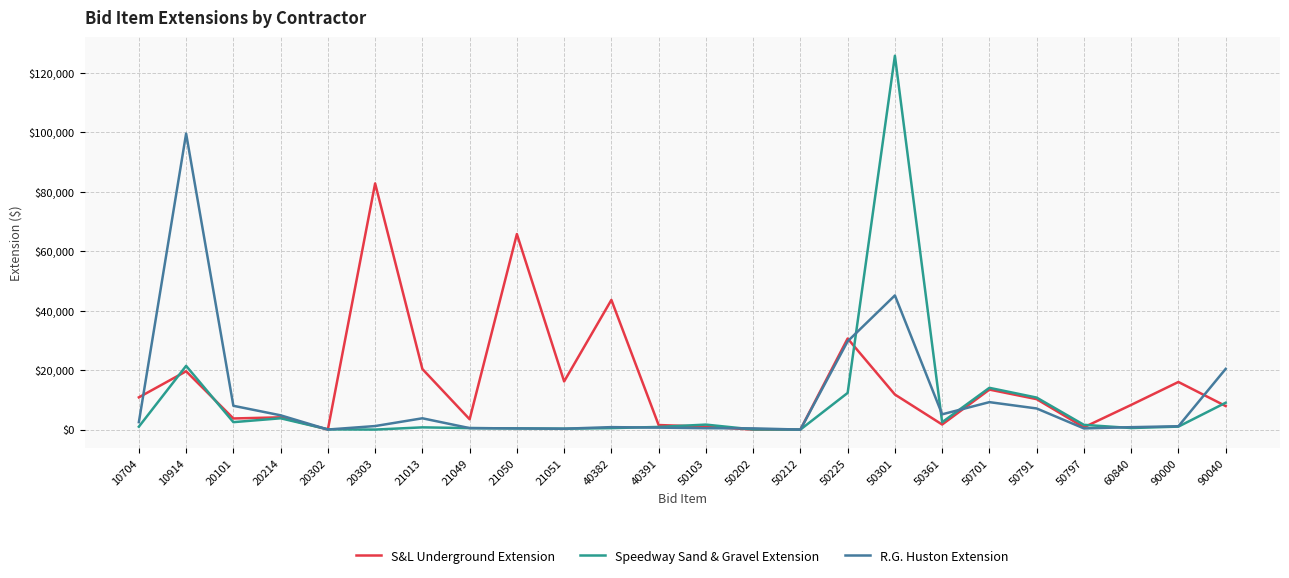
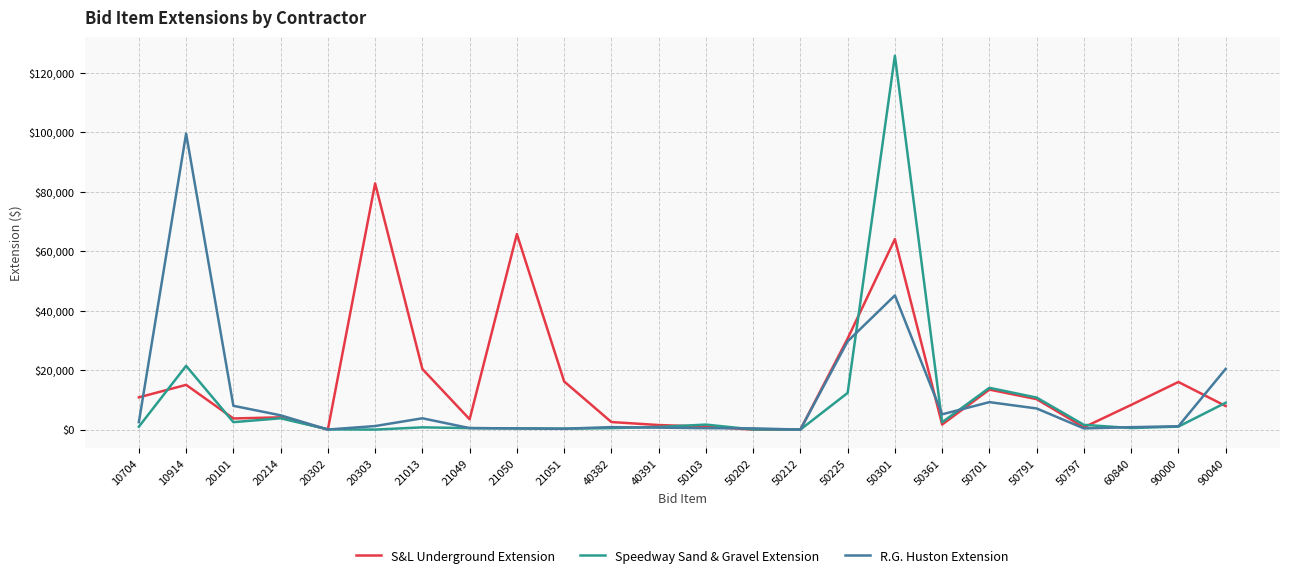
  {
    "S&L Underground Extension": {
      "10704": "$11,000",
-     "10914": "$20,000",
+     "10914": "$15,000",
      "20101": "$4,000",
      "20303": "$83,000",
      "21013": "$20,000",
      "21049": "$3,000",
      "21050": "$66,000",
      "21051": "$16,000",
-     "40382": "$44,000",
+     "40382": "$3,000",
      "50225": "$31,000",
-     "50301": "$12,000",
+     "50301": "$64,000",
      "60840": "$8,000",
      "90000": "$16,000",
      "90040": "$8,000"
    }
  }
